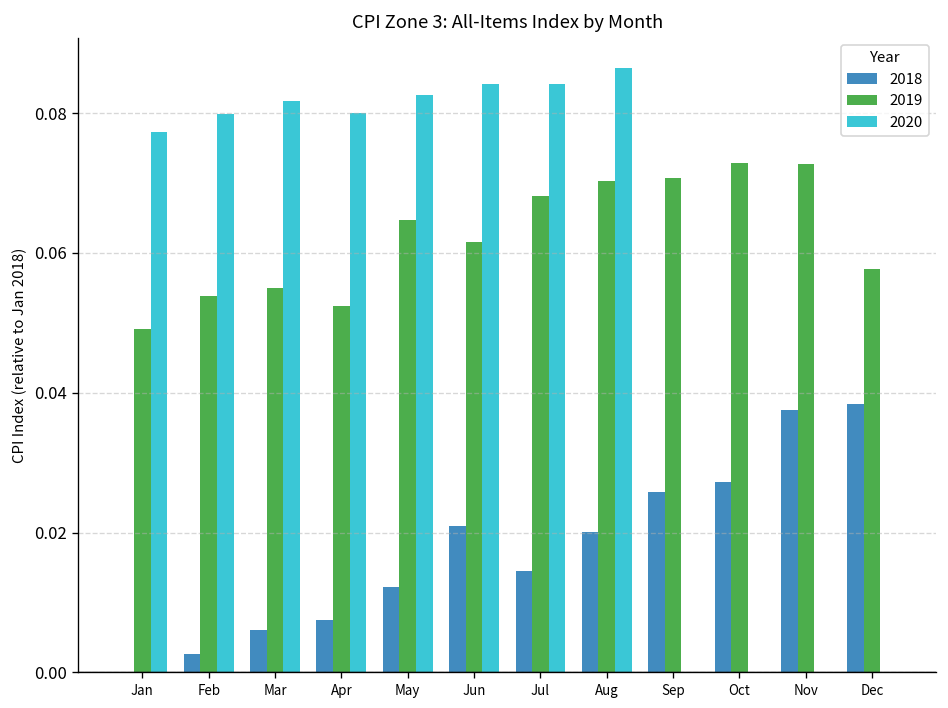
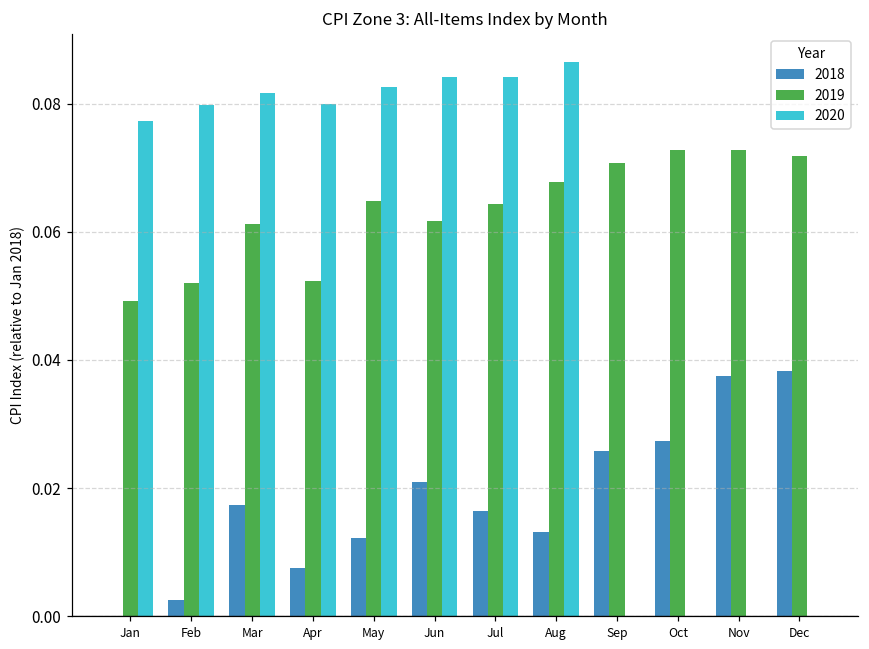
  {
    "2018": {
      "Jan": 0.000,
      "Feb": 0.003,
-     "Mar": 0.006,
+     "Mar": 0.017,
      "Apr": 0.008,
      "May": 0.012,
      "Jun": 0.021,
-     "Jul": 0.014,
-     "Aug": 0.020,
+     "Jul": 0.016,
+     "Aug": 0.013,
      "Sep": 0.026,
      "Oct": 0.027,
      "Nov": 0.038,
      "Dec": 0.038
    },
    "2019": {
      "Jan": 0.049,
-     "Feb": 0.054,
-     "Mar": 0.055,
+     "Feb": 0.052,
+     "Mar": 0.061,
      "Apr": 0.052,
      "May": 0.065,
      "Jun": 0.062,
-     "Jul": 0.068,
-     "Aug": 0.070,
+     "Jul": 0.064,
+     "Aug": 0.068,
      "Sep": 0.071,
      "Oct": 0.073,
      "Nov": 0.073,
-     "Dec": 0.058
+     "Dec": 0.072
    },
    "2020": {
      "Jan": 0.077,
      "Feb": 0.080,
      "Mar": 0.082,
      "Apr": 0.080,
      "May": 0.083,
      "Jun": 0.084,
      "Jul": 0.084,
      "Aug": 0.086,
      "Sep": 0.000,
      "Oct": 0.000,
      "Nov": 0.000,
      "Dec": 0.000
    }
  }
